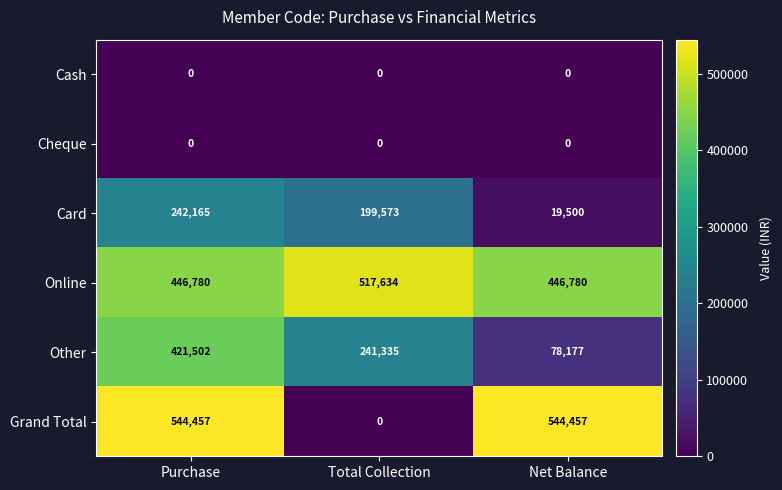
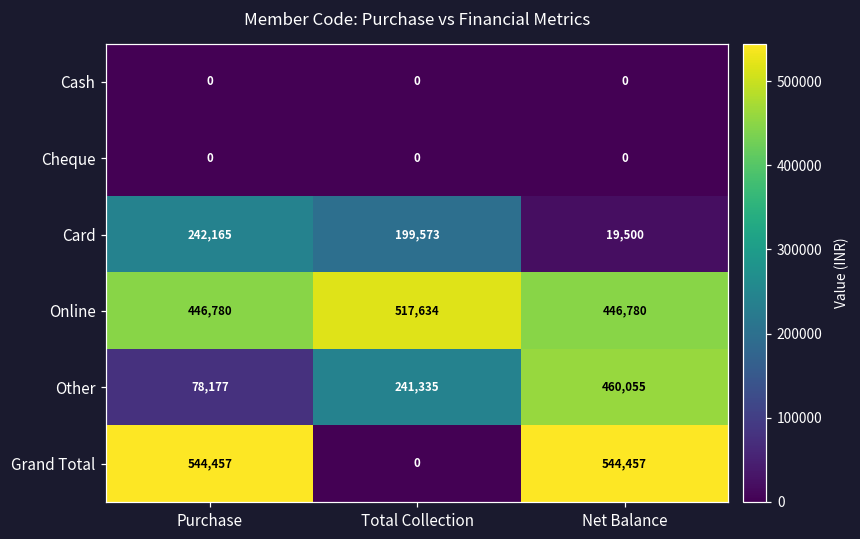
  {
    "Cash": {
      "Purchase": "0",
      "Total Collection": "0",
      "Net Balance": "0"
    },
    "Cheque": {
      "Purchase": "0",
      "Total Collection": "0",
      "Net Balance": "0"
    },
    "Card": {
      "Purchase": "242,165",
      "Total Collection": "199,573",
      "Net Balance": "19,500"
    },
    "Online": {
      "Purchase": "446,780",
      "Total Collection": "517,634",
      "Net Balance": "446,780"
    },
    "Other": {
-     "Purchase": "421,502",
+     "Purchase": "78,177",
      "Total Collection": "241,335",
-     "Net Balance": "78,177"
+     "Net Balance": "460,055"
    },
    "Grand Total": {
      "Purchase": "544,457",
      "Total Collection": "0",
      "Net Balance": "544,457"
    }
  }
